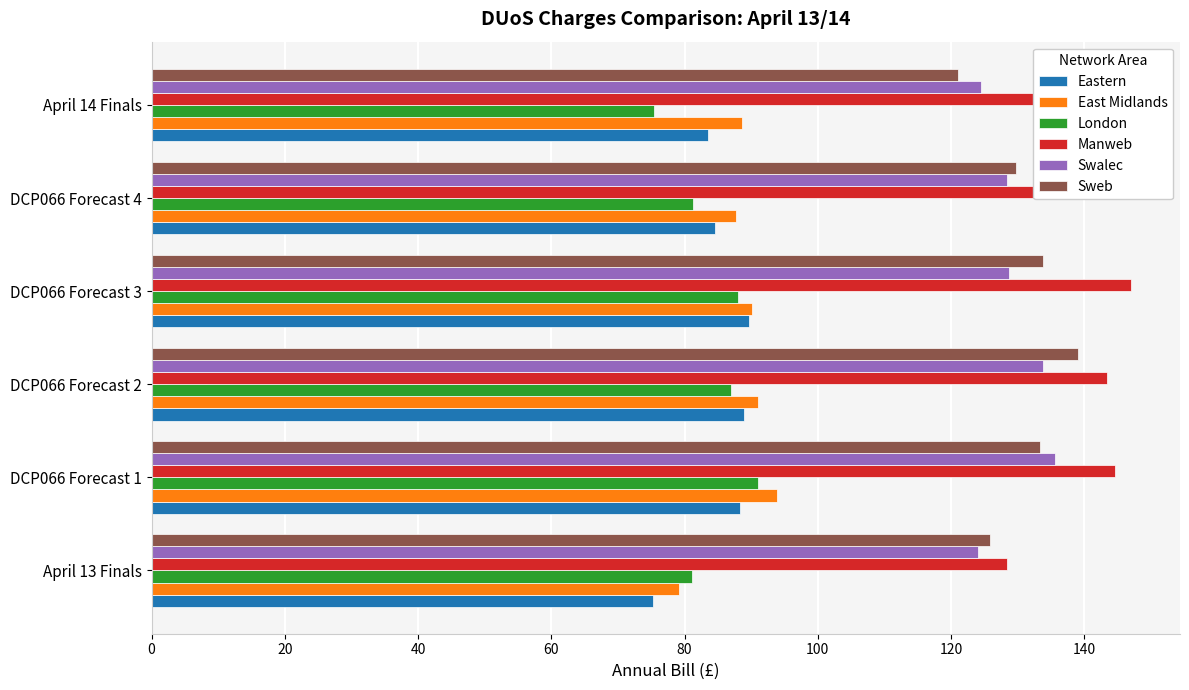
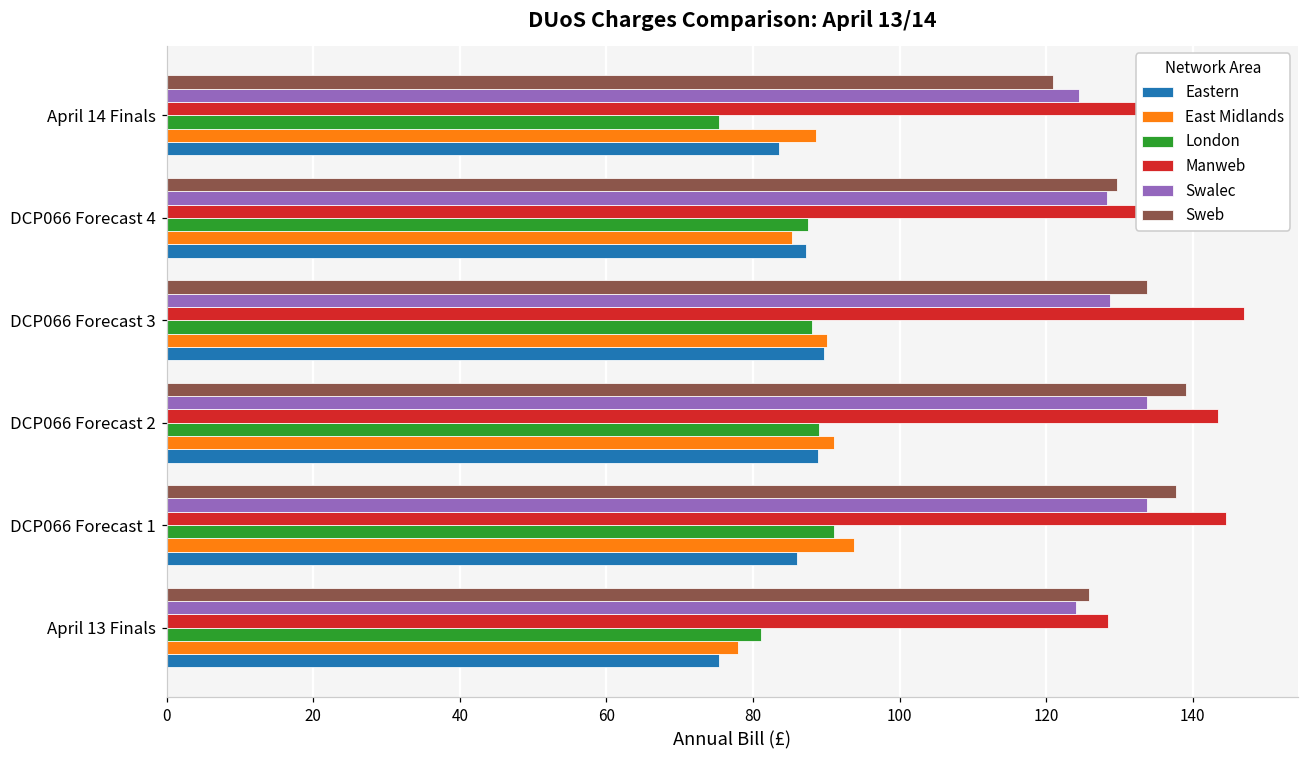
  {
    "Eastern": {
      "April 14 Finals": 83,
-     "DCP066 Forecast 4": 85,
+     "DCP066 Forecast 4": 87,
      "DCP066 Forecast 3": 90,
      "DCP066 Forecast 2": 89,
-     "DCP066 Forecast 1": 88,
+     "DCP066 Forecast 1": 86,
      "April 13 Finals": 75
    },
    "East Midlands": {
      "April 14 Finals": 89,
-     "DCP066 Forecast 4": 88,
+     "DCP066 Forecast 4": 85,
      "DCP066 Forecast 3": 90,
      "DCP066 Forecast 2": 91,
      "DCP066 Forecast 1": 94,
-     "April 13 Finals": 79
+     "April 13 Finals": 78
    },
    "London": {
      "April 14 Finals": 75,
-     "DCP066 Forecast 4": 81,
+     "DCP066 Forecast 4": 88,
      "DCP066 Forecast 3": 88,
-     "DCP066 Forecast 2": 87,
+     "DCP066 Forecast 2": 89,
      "DCP066 Forecast 1": 91,
      "April 13 Finals": 81
    },
    "Manweb": {
      "DCP066 Forecast 3": 147,
      "DCP066 Forecast 2": 143,
      "DCP066 Forecast 1": 145,
      "April 13 Finals": 128
    },
    "Swalec": {
      "April 14 Finals": 124,
      "DCP066 Forecast 4": 128,
      "DCP066 Forecast 3": 129,
      "DCP066 Forecast 2": 134,
-     "DCP066 Forecast 1": 136,
+     "DCP066 Forecast 1": 134,
      "April 13 Finals": 124
    },
    "Sweb": {
      "April 14 Finals": 121,
      "DCP066 Forecast 4": 130,
      "DCP066 Forecast 3": 134,
      "DCP066 Forecast 2": 139,
-     "DCP066 Forecast 1": 133,
+     "DCP066 Forecast 1": 138,
      "April 13 Finals": 126
    }
  }
